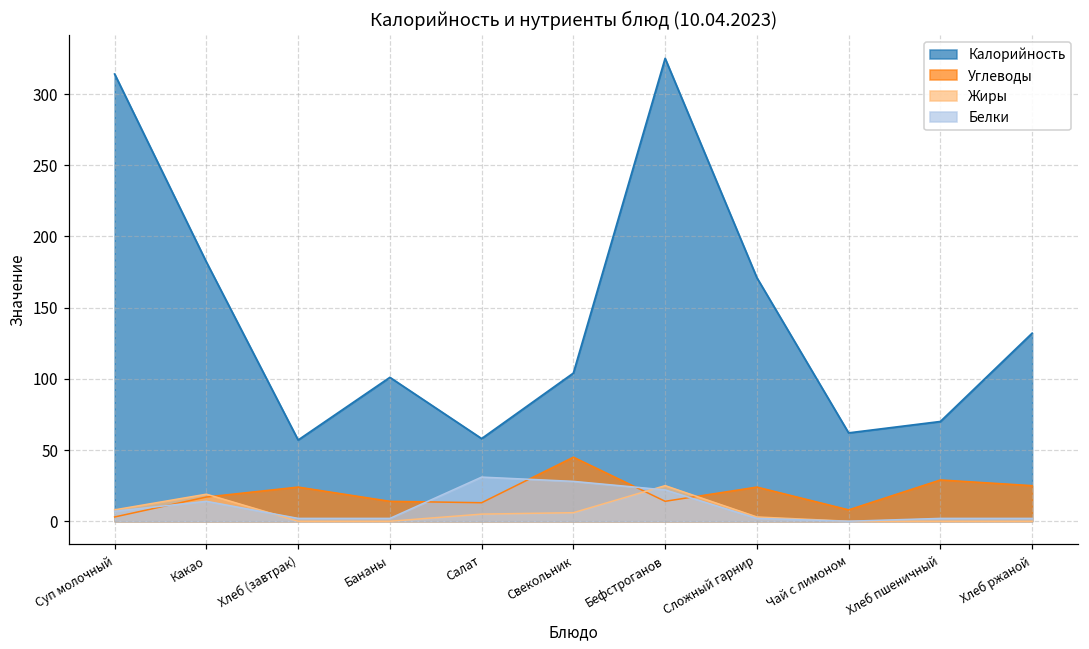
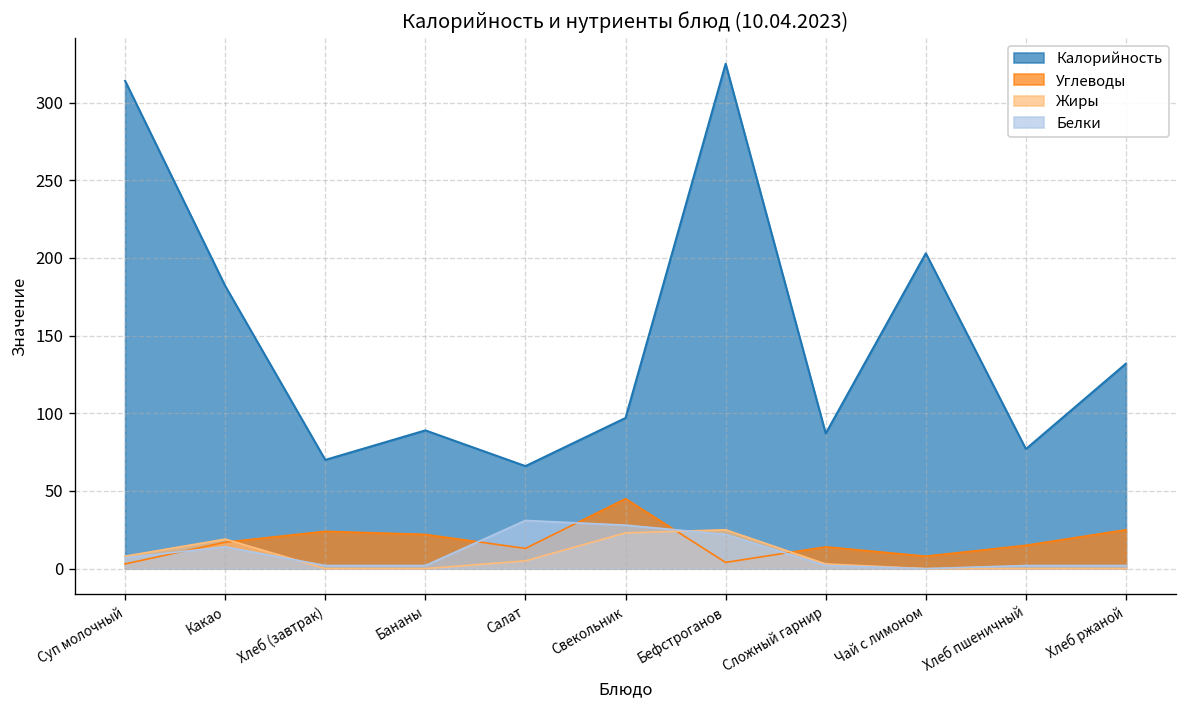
  {
    "Калорийность": {
      "Суп молочный": 314,
      "Какао": 182,
-     "Хлеб (завтрак)": 57,
-     "Бананы": 101,
-     "Салат": 58,
-     "Свекольник": 104,
+     "Хлеб (завтрак)": 70,
+     "Бананы": 89,
+     "Салат": 66,
+     "Свекольник": 97,
      "Бефстроганов": 325,
-     "Сложный гарнир": 171,
-     "Чай с лимоном": 62,
-     "Хлеб пшеничный": 70,
+     "Сложный гарнир": 87,
+     "Чай с лимоном": 203,
+     "Хлеб пшеничный": 77,
      "Хлеб ржаной": 132
    },
    "Углеводы": {
      "Суп молочный": 3,
      "Какао": 17,
      "Хлеб (завтрак)": 24,
-     "Бананы": 14,
+     "Бананы": 22,
      "Салат": 13,
      "Свекольник": 45,
-     "Бефстроганов": 14,
-     "Сложный гарнир": 24,
+     "Бефстроганов": 4,
+     "Сложный гарнир": 14,
      "Чай с лимоном": 8,
-     "Хлеб пшеничный": 29,
+     "Хлеб пшеничный": 15,
      "Хлеб ржаной": 25
    },
    "Жиры": {
      "Какао": 19,
      "Салат": 5,
-     "Свекольник": 6,
+     "Свекольник": 23,
      "Бефстроганов": 25
    },
    "Белки": {
      "Какао": 14,
      "Салат": 31,
      "Свекольник": 28,
      "Бефстроганов": 22
    }
  }
